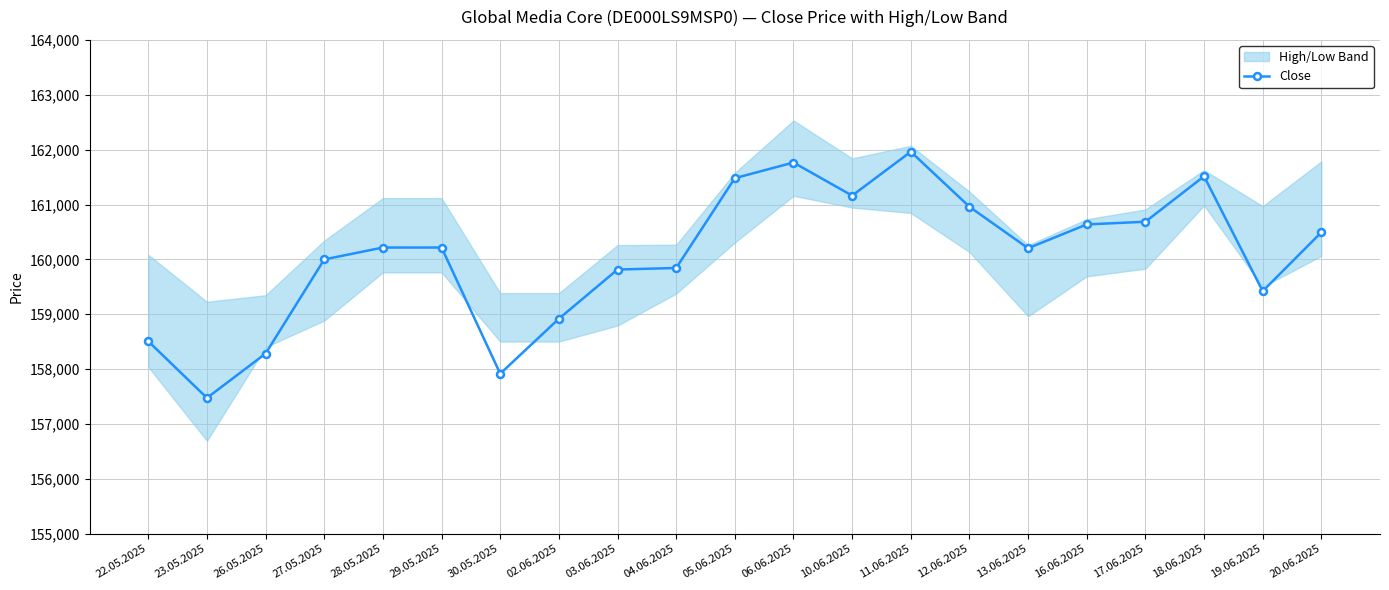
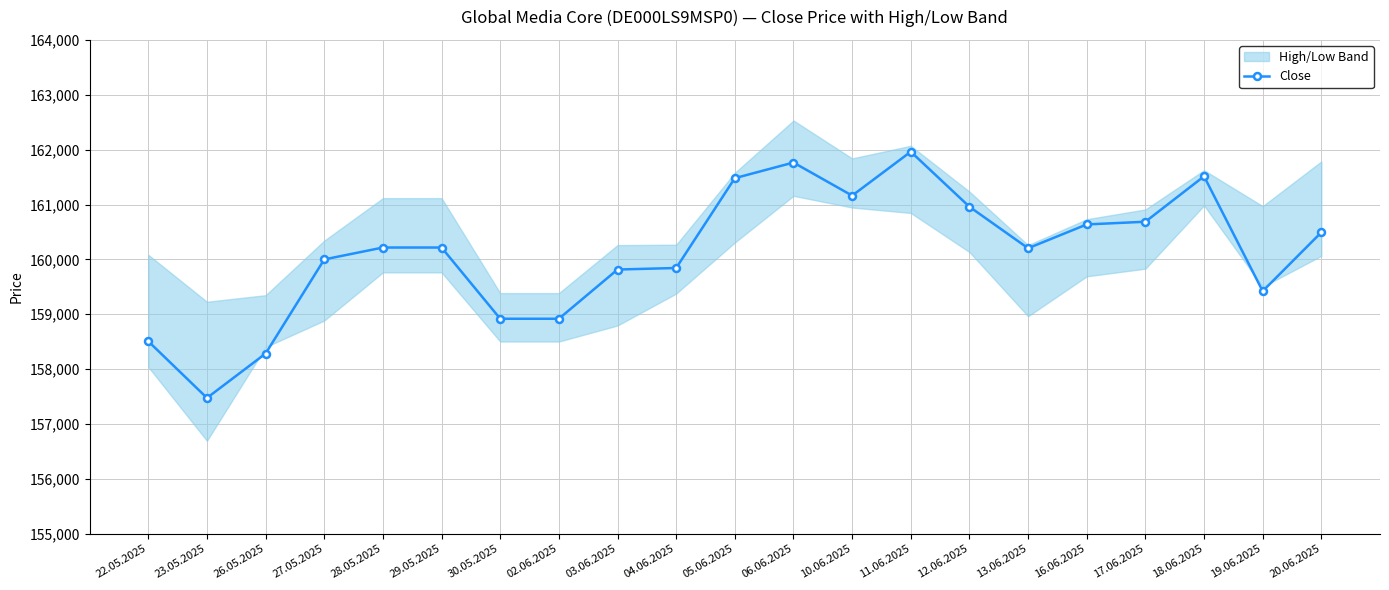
  {
    "Close": {
      "22.05.2025": "158,500",
      "23.05.2025": "157,500",
      "26.05.2025": "158,300",
      "27.05.2025": "160,000",
      "28.05.2025": "160,200",
      "29.05.2025": "160,200",
-     "30.05.2025": "157,900",
+     "30.05.2025": "158,900",
      "02.06.2025": "158,900",
      "03.06.2025": "159,800",
      "04.06.2025": "159,800",
      "05.06.2025": "161,500",
      "06.06.2025": "161,800",
      "10.06.2025": "161,200",
      "11.06.2025": "162,000",
      "12.06.2025": "161,000",
      "13.06.2025": "160,200",
      "16.06.2025": "160,600",
      "17.06.2025": "160,700",
      "18.06.2025": "161,500",
      "19.06.2025": "159,400",
      "20.06.2025": "160,500"
    }
  }
